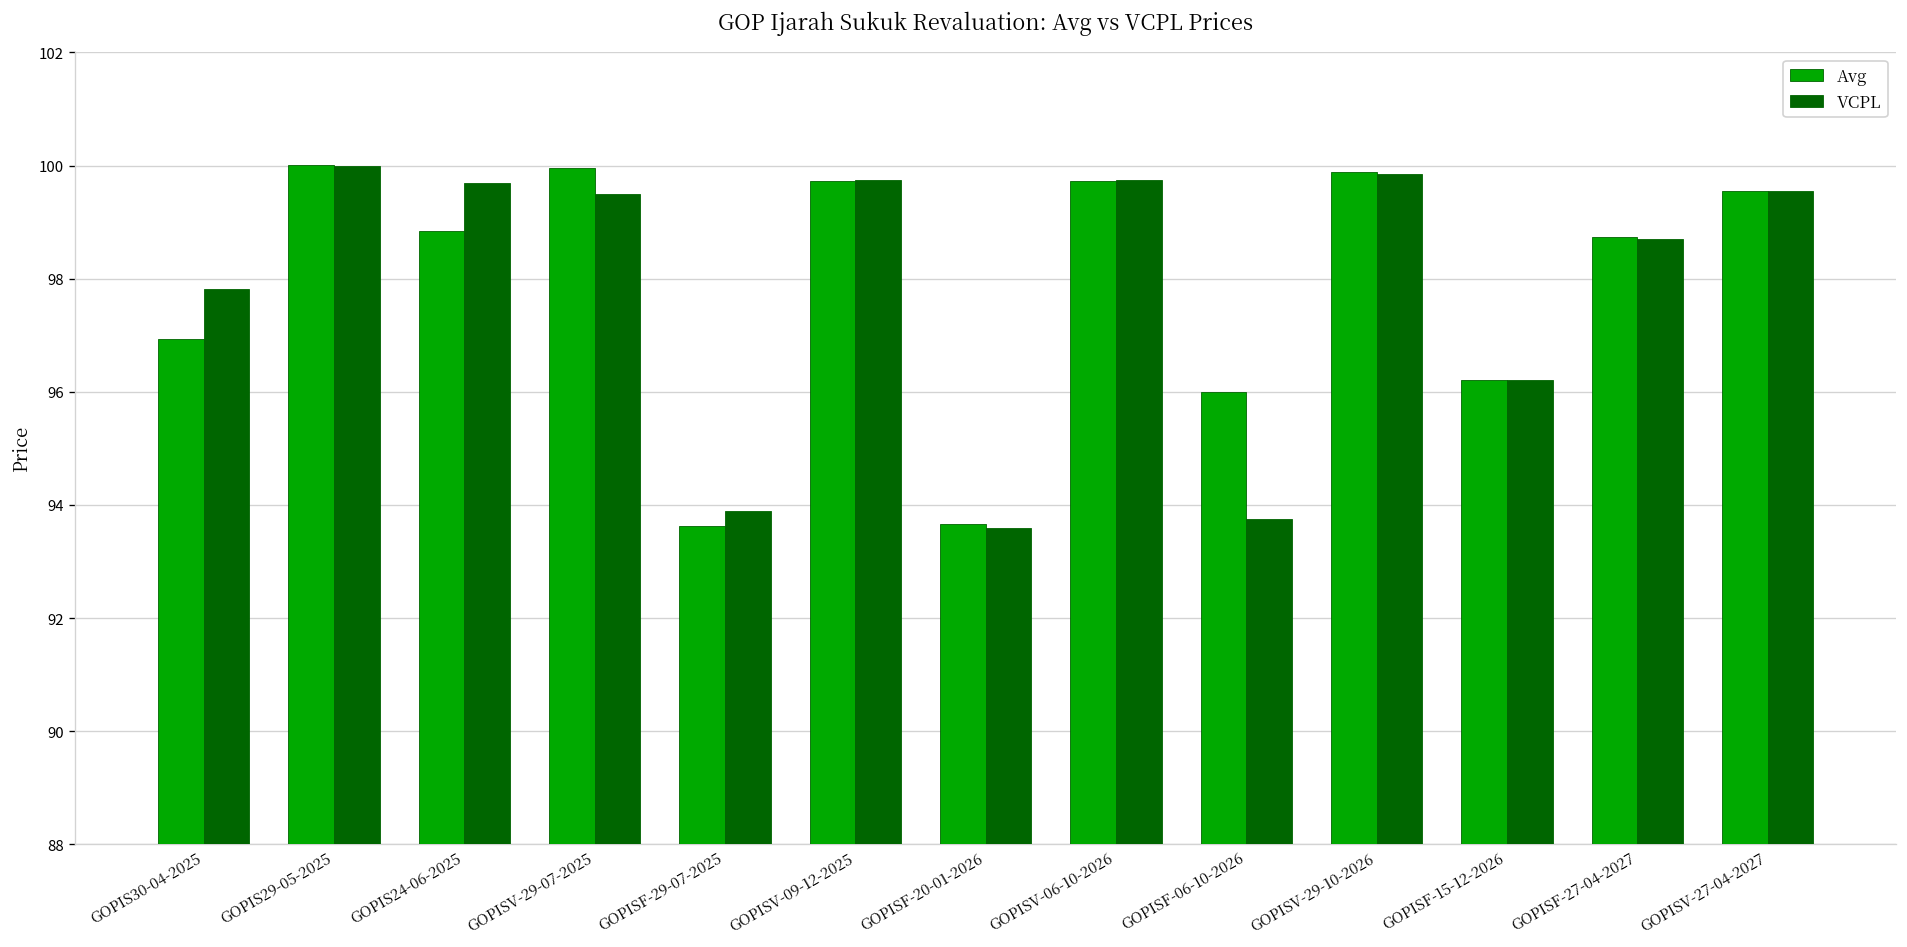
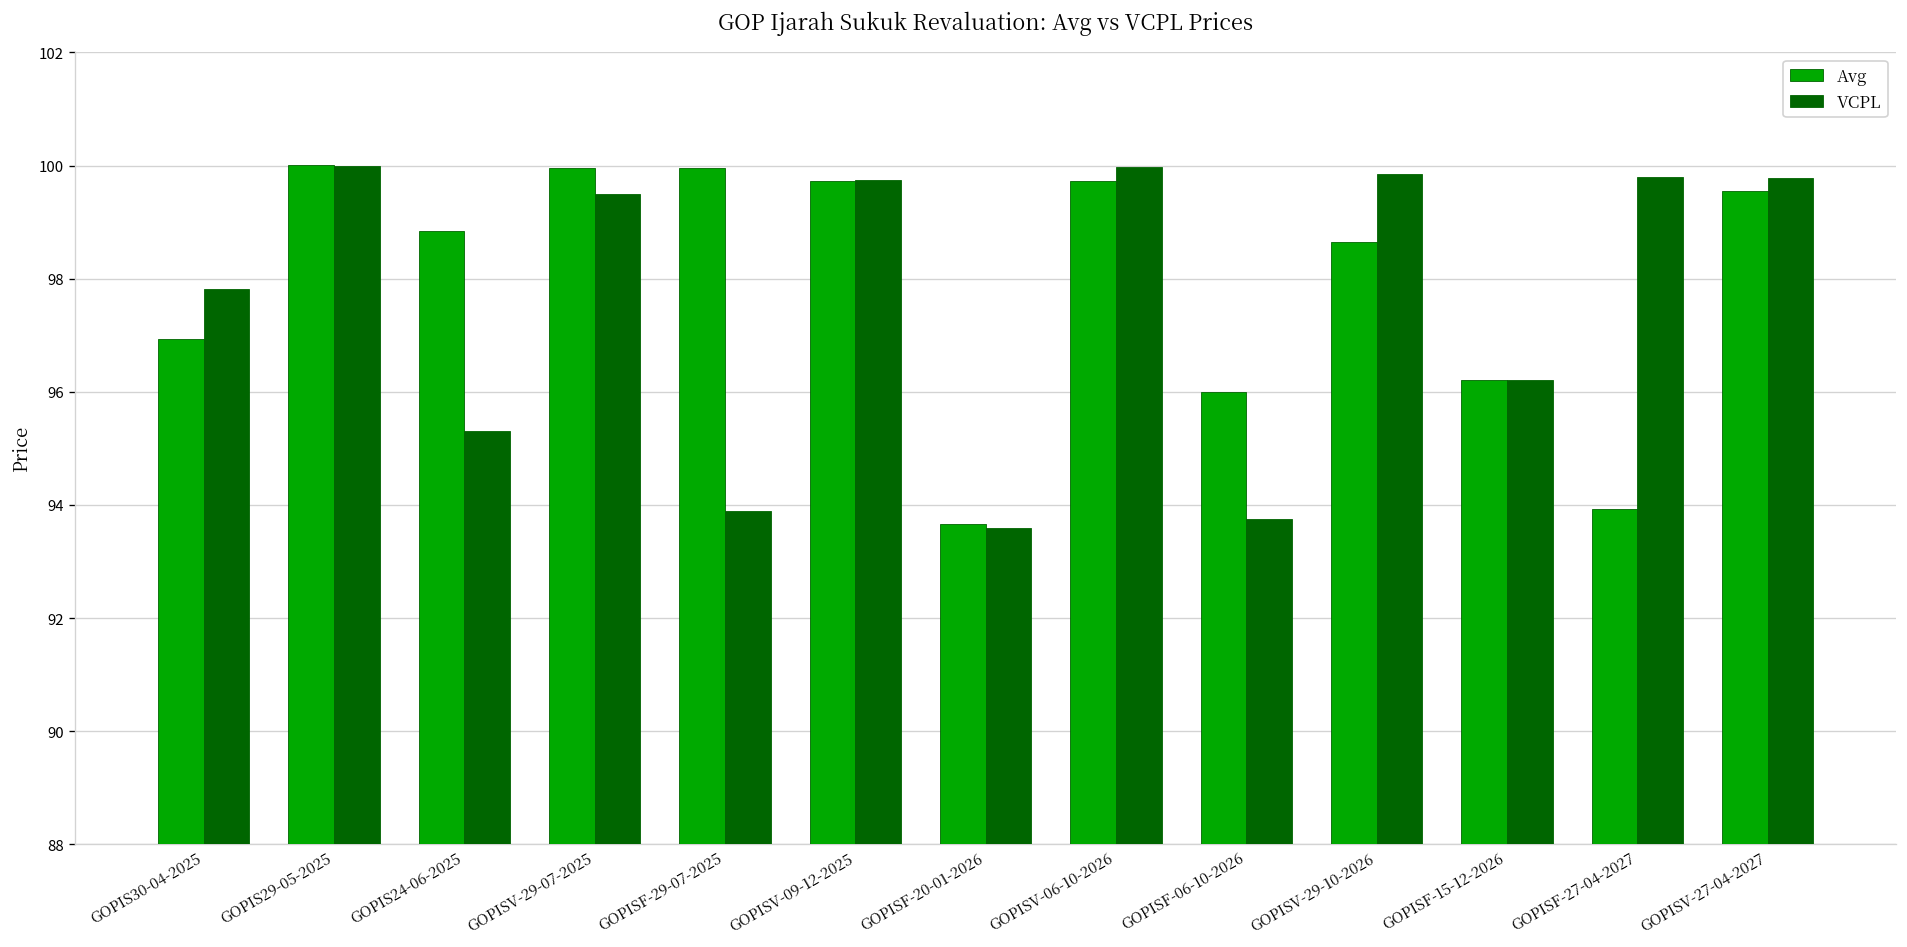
  {
    "Avg": {
      "GOPIS30-04-2025": 96.9,
      "GOPIS29-05-2025": 100.0,
      "GOPIS24-06-2025": 98.8,
      "GOPISV-29-07-2025": 100.0,
-     "GOPISF-29-07-2025": 93.6,
+     "GOPISF-29-07-2025": 100.0,
      "GOPISV-09-12-2025": 99.7,
      "GOPISF-20-01-2026": 93.7,
      "GOPISV-06-10-2026": 99.7,
      "GOPISF-06-10-2026": 96.0,
-     "GOPISV-29-10-2026": 99.9,
+     "GOPISV-29-10-2026": 98.7,
      "GOPISF-15-12-2026": 96.2,
-     "GOPISF-27-04-2027": 98.7,
+     "GOPISF-27-04-2027": 93.9,
      "GOPISV-27-04-2027": 99.6
    },
    "VCPL": {
      "GOPIS30-04-2025": 97.8,
      "GOPIS29-05-2025": 100.0,
-     "GOPIS24-06-2025": 99.7,
+     "GOPIS24-06-2025": 95.3,
      "GOPISV-29-07-2025": 99.5,
      "GOPISF-29-07-2025": 93.9,
      "GOPISV-09-12-2025": 99.8,
      "GOPISF-20-01-2026": 93.6,
-     "GOPISV-06-10-2026": 99.8,
+     "GOPISV-06-10-2026": 100.0,
      "GOPISF-06-10-2026": 93.8,
      "GOPISV-29-10-2026": 99.9,
      "GOPISF-15-12-2026": 96.2,
-     "GOPISF-27-04-2027": 98.7,
-     "GOPISV-27-04-2027": 99.6
+     "GOPISF-27-04-2027": 99.8,
+     "GOPISV-27-04-2027": 99.8
    }
  }
